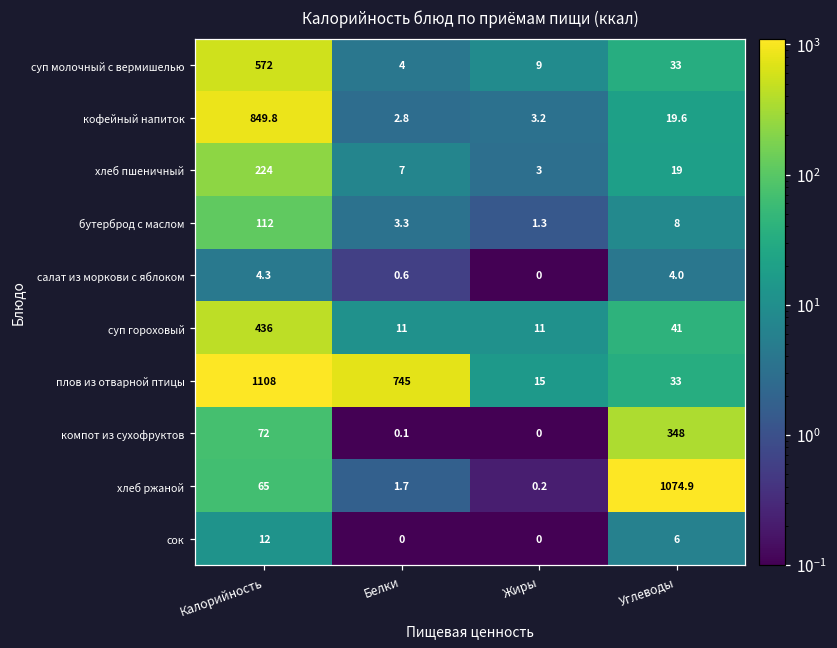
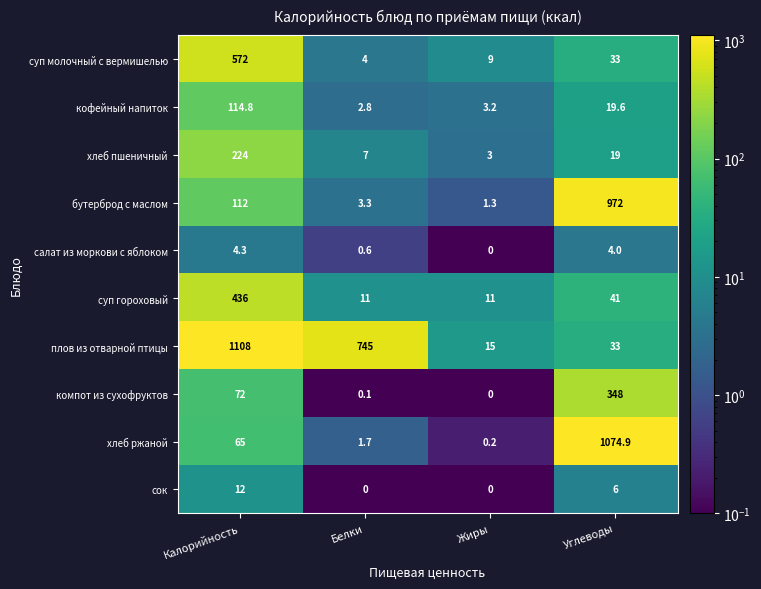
  {
    "суп молочный с вермишелью": {
      "Калорийность": 572,
      "Белки": 4,
      "Жиры": 9,
      "Углеводы": 33
    },
    "кофейный напиток": {
-     "Калорийность": 849.8,
+     "Калорийность": 114.8,
      "Белки": 2.8,
      "Жиры": 3.2,
      "Углеводы": 19.6
    },
    "хлеб пшеничный": {
      "Калорийность": 224,
      "Белки": 7,
      "Жиры": 3,
      "Углеводы": 19
    },
    "бутерброд с маслом": {
      "Калорийность": 112,
      "Белки": 3.3,
      "Жиры": 1.3,
-     "Углеводы": 8
+     "Углеводы": 972
    },
    "салат из моркови с яблоком": {
      "Калорийность": 4.3,
      "Белки": 0.6,
      "Жиры": 0,
      "Углеводы": 4.0
    },
    "суп гороховый": {
      "Калорийность": 436,
      "Белки": 11,
      "Жиры": 11,
      "Углеводы": 41
    },
    "плов из отварной птицы": {
      "Калорийность": 1108,
      "Белки": 745,
      "Жиры": 15,
      "Углеводы": 33
    },
    "компот из сухофруктов": {
      "Калорийность": 72,
      "Белки": 0.1,
      "Жиры": 0,
      "Углеводы": 348
    },
    "хлеб ржаной": {
      "Калорийность": 65,
      "Белки": 1.7,
      "Жиры": 0.2,
      "Углеводы": 1074.9
    },
    "сок": {
      "Калорийность": 12,
      "Белки": 0,
      "Жиры": 0,
      "Углеводы": 6
    }
  }
